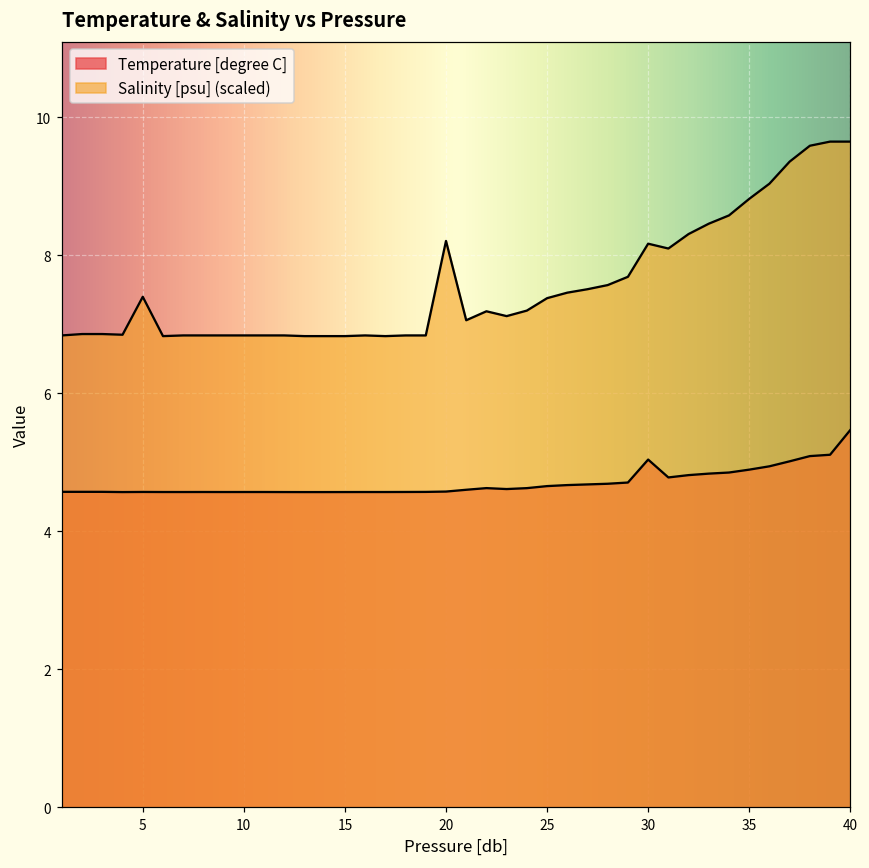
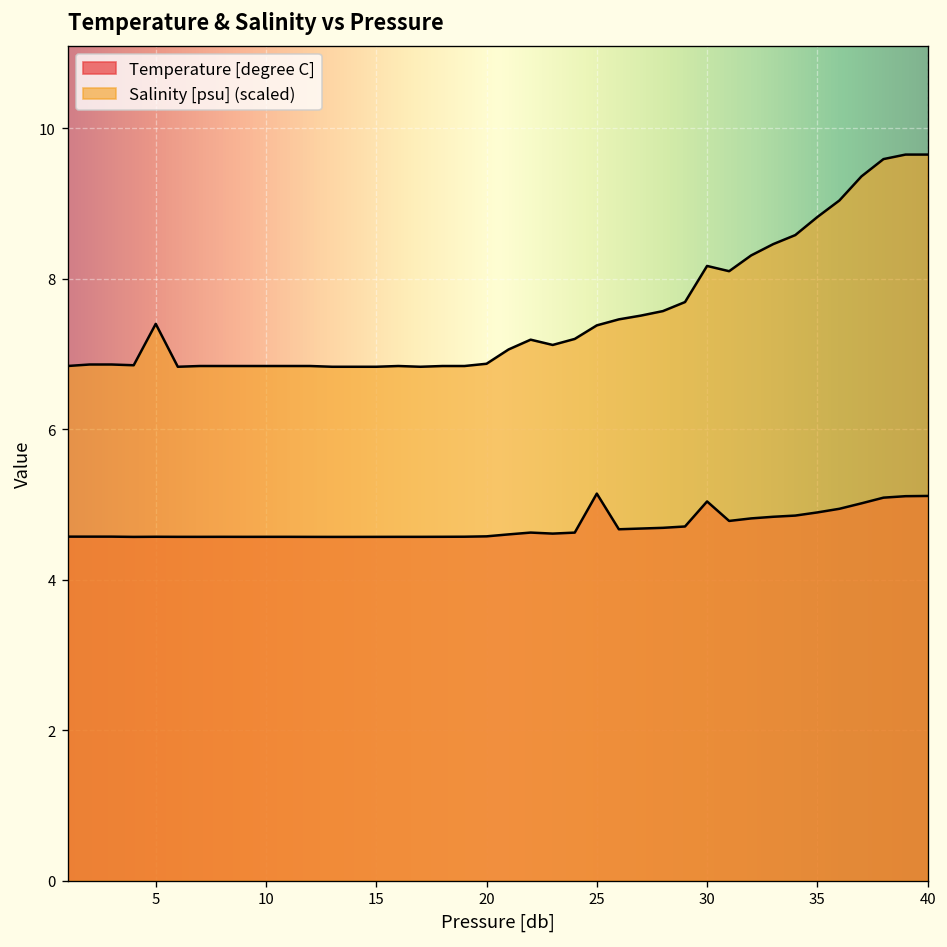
  {
    "Temperature [degree C]": {
      "5": 4.6,
      "10": 4.6,
      "15": 4.6,
      "20": 4.6,
-     "25": 4.7,
+     "25": 5.1,
      "30": 5.0,
      "35": 4.9,
-     "40": 5.5
+     "40": 5.1
    },
    "Salinity [psu] (scaled)": {
      "5": 7.4,
      "10": 6.8,
      "15": 6.8,
-     "20": 8.2,
+     "20": 6.9,
      "25": 7.4,
      "30": 8.2,
      "35": 8.8,
      "40": 9.7
    }
  }
